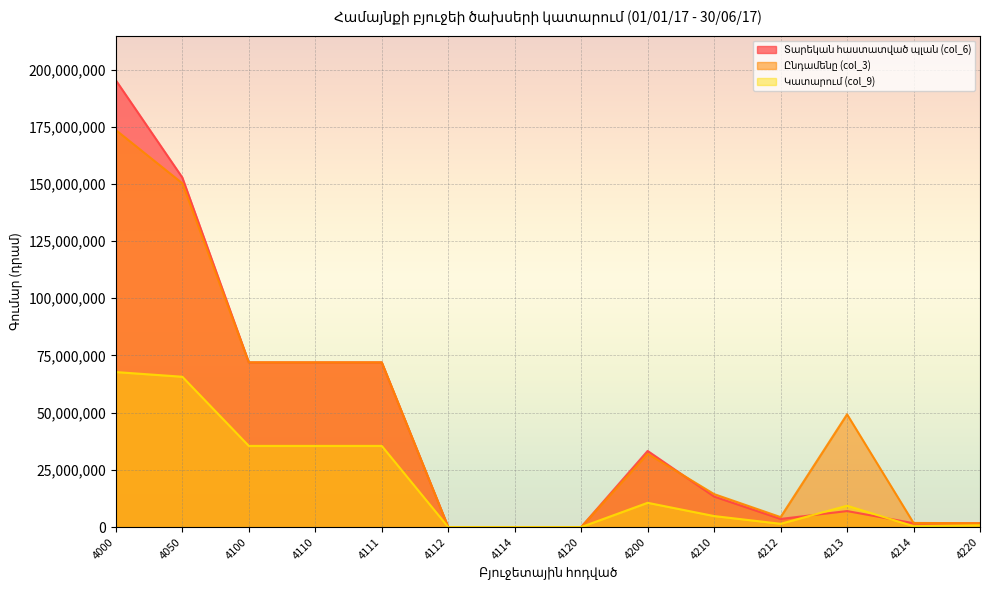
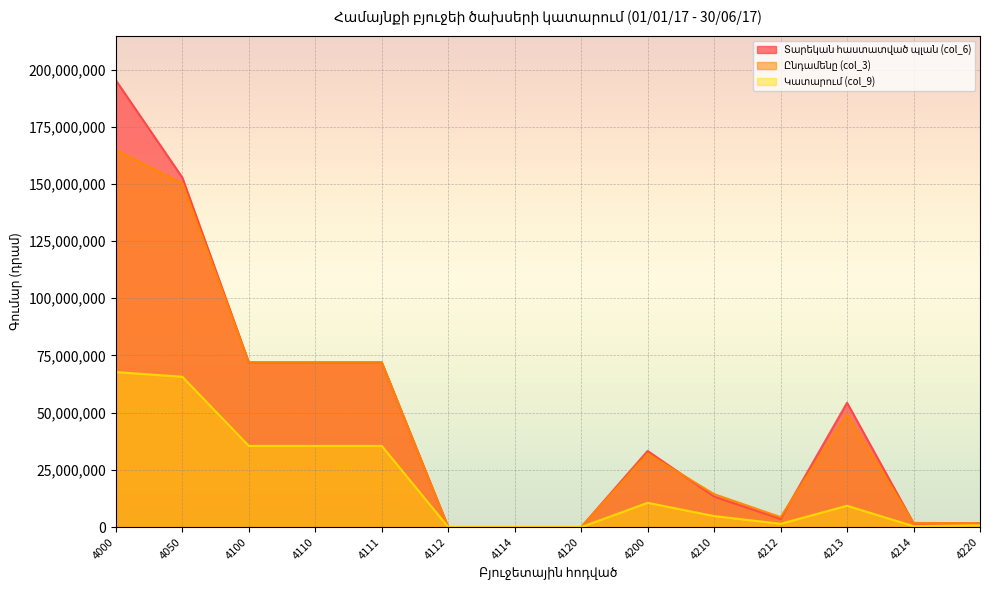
  {
    "Տարեկան հաստատված պլան (col_6)": {
      "4000": "195,000,000",
      "4050": "153,000,000",
      "4200": "33,000,000",
-     "4213": "7,000,000"
+     "4213": "54,000,000"
    },
    "Ընդամենը (col_3)": {
-     "4000": "174,000,000",
+     "4000": "165,000,000",
      "4050": "150,000,000",
      "4200": "32,000,000",
      "4213": "49,000,000"
    },
    "Կատարում (col_9)": {
      "4000": "68,000,000",
      "4050": "66,000,000",
      "4100": "35,000,000",
      "4110": "35,000,000",
      "4111": "35,000,000",
      "4200": "11,000,000",
      "4210": "5,000,000",
      "4212": "1,000,000",
      "4213": "9,000,000",
      "4214": "0"
    }
  }
